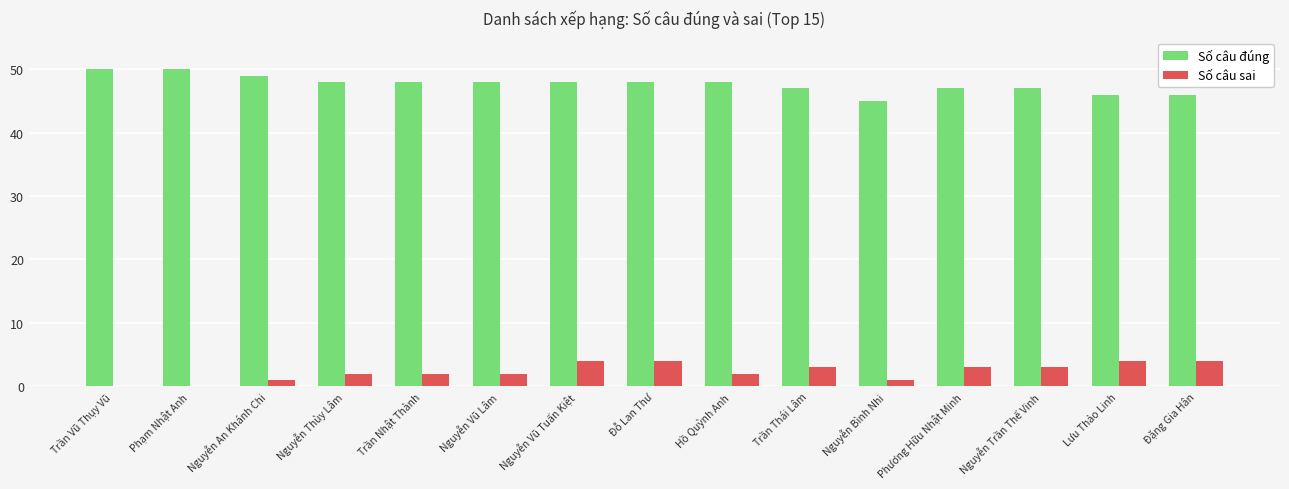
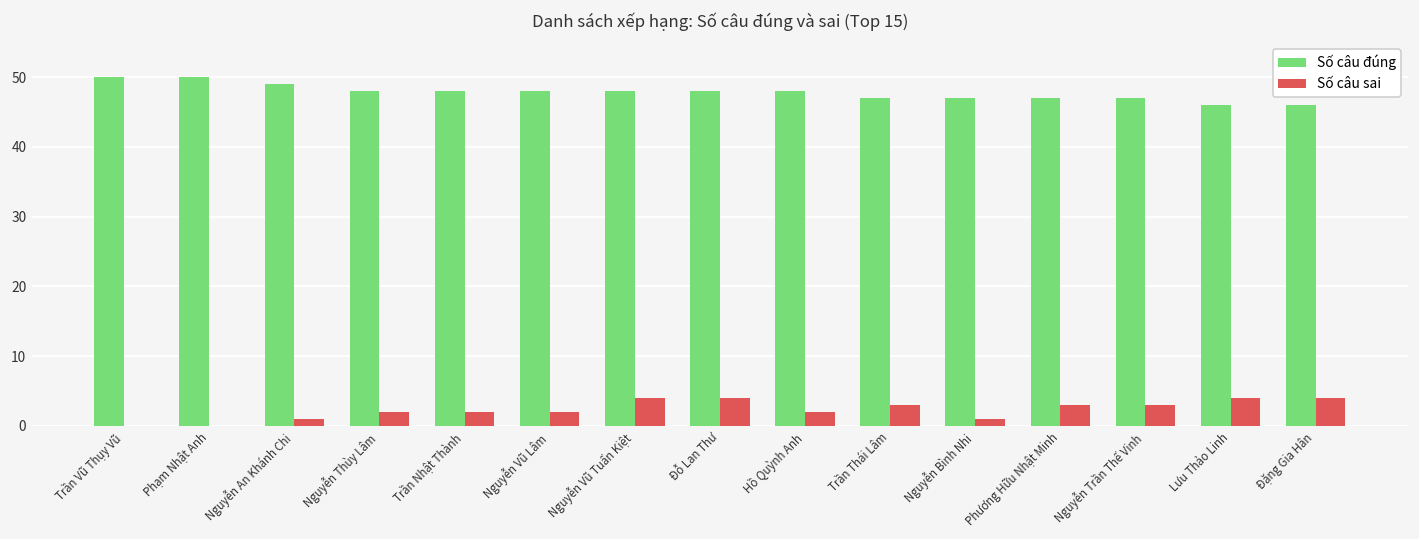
  {
    "Số câu đúng": {
      "Trần Vũ Thụy Vũ": 50,
      "Phạm Nhật Anh": 50,
      "Nguyễn An Khánh Chi": 49,
      "Nguyễn Thùy Lâm": 48,
      "Trần Nhật Thành": 48,
      "Nguyễn Vũ Lâm": 48,
      "Nguyễn Vũ Tuấn Kiệt": 48,
      "Đỗ Lan Thư": 48,
      "Hồ Quỳnh Anh": 48,
      "Trần Thái Lâm": 47,
-     "Nguyễn Bình Nhi": 45,
+     "Nguyễn Bình Nhi": 47,
      "Phương Hữu Nhật Minh": 47,
      "Nguyễn Trần Thế Vinh": 47,
      "Lưu Thảo Linh": 46,
      "Đặng Gia Hân": 46
    },
    "Số câu sai": {
      "Trần Vũ Thụy Vũ": 0,
      "Phạm Nhật Anh": 0,
      "Nguyễn An Khánh Chi": 1,
      "Nguyễn Thùy Lâm": 2,
      "Trần Nhật Thành": 2,
      "Nguyễn Vũ Lâm": 2,
      "Nguyễn Vũ Tuấn Kiệt": 4,
      "Đỗ Lan Thư": 4,
      "Hồ Quỳnh Anh": 2,
      "Trần Thái Lâm": 3,
      "Nguyễn Bình Nhi": 1,
      "Phương Hữu Nhật Minh": 3,
      "Nguyễn Trần Thế Vinh": 3,
      "Lưu Thảo Linh": 4,
      "Đặng Gia Hân": 4
    }
  }
